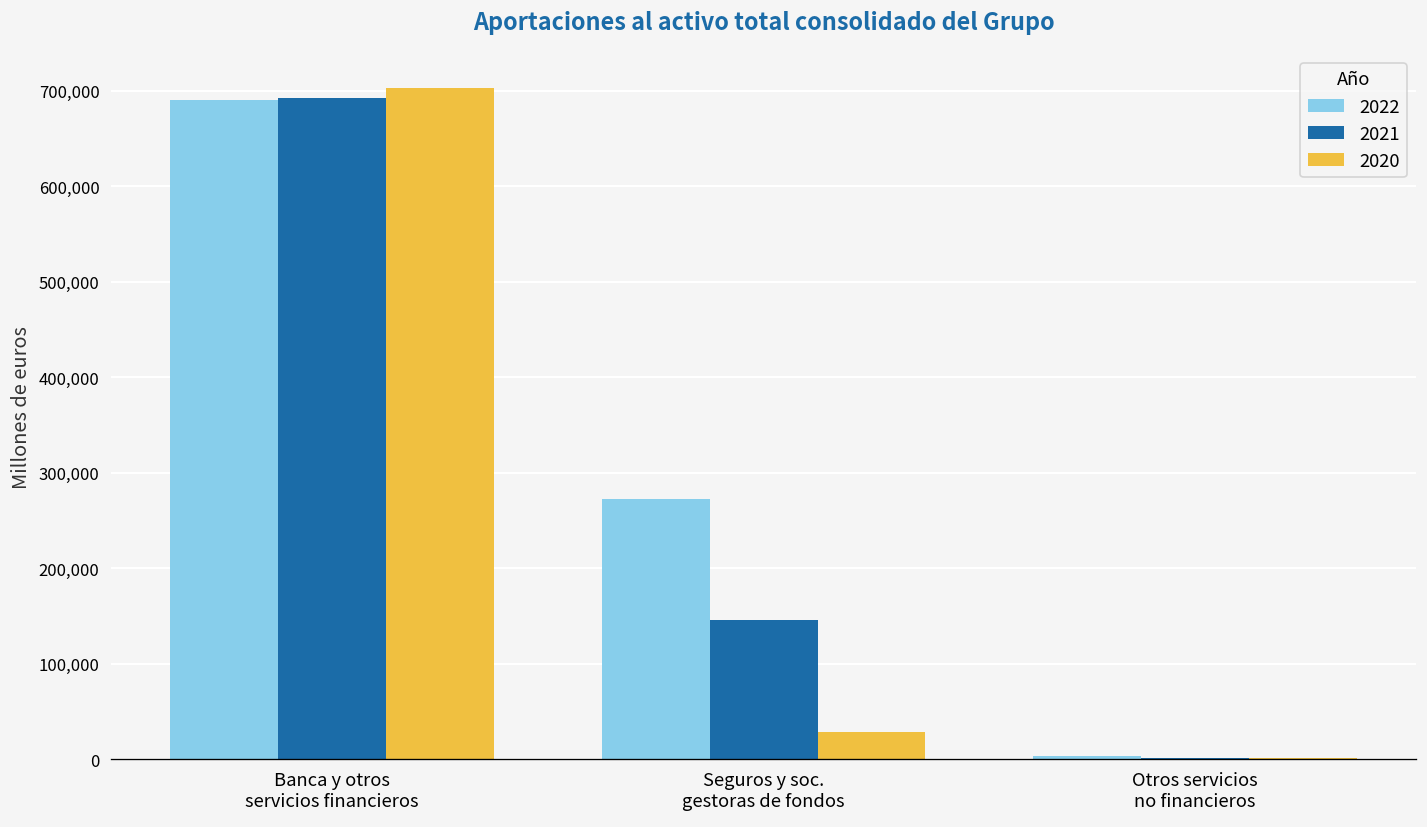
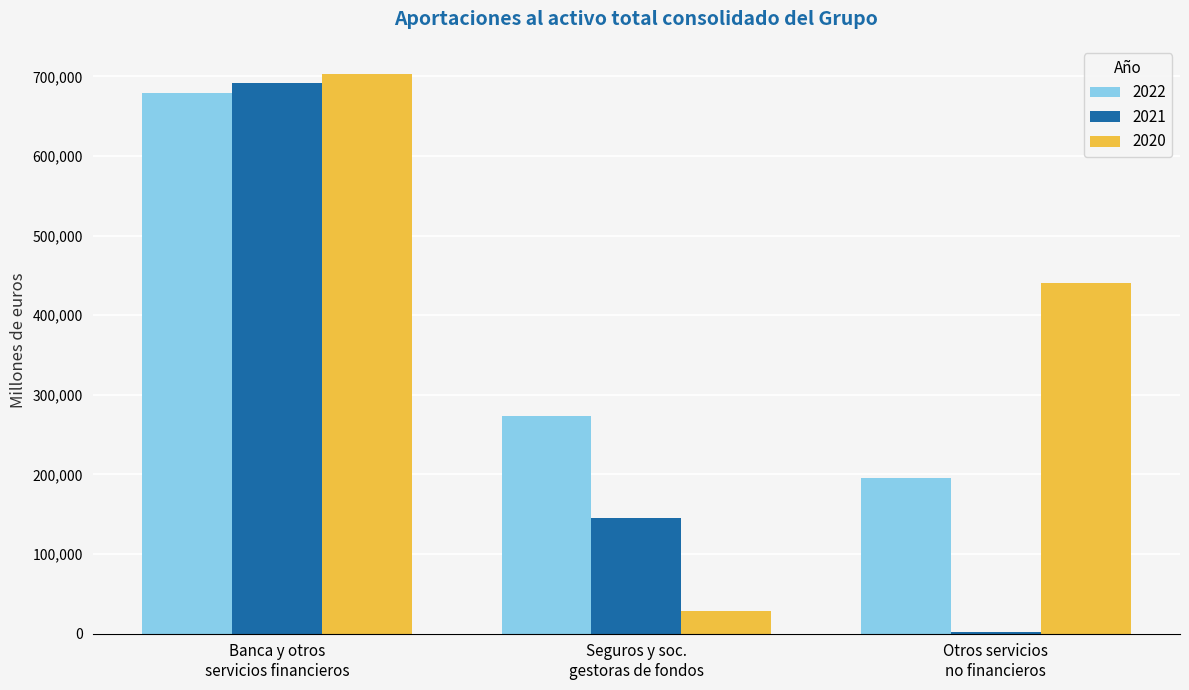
  {
    "2022": {
-     "Banca y otros servicios financieros": "690,000",
+     "Banca y otros servicios financieros": "680,000",
      "Seguros y soc. gestoras de fondos": "270,000",
-     "Otros servicios no financieros": "0"
+     "Otros servicios no financieros": "200,000"
    },
    "2021": {
      "Banca y otros servicios financieros": "690,000",
      "Seguros y soc. gestoras de fondos": "150,000"
    },
    "2020": {
      "Banca y otros servicios financieros": "700,000",
      "Seguros y soc. gestoras de fondos": "30,000",
-     "Otros servicios no financieros": "0"
+     "Otros servicios no financieros": "440,000"
    }
  }
